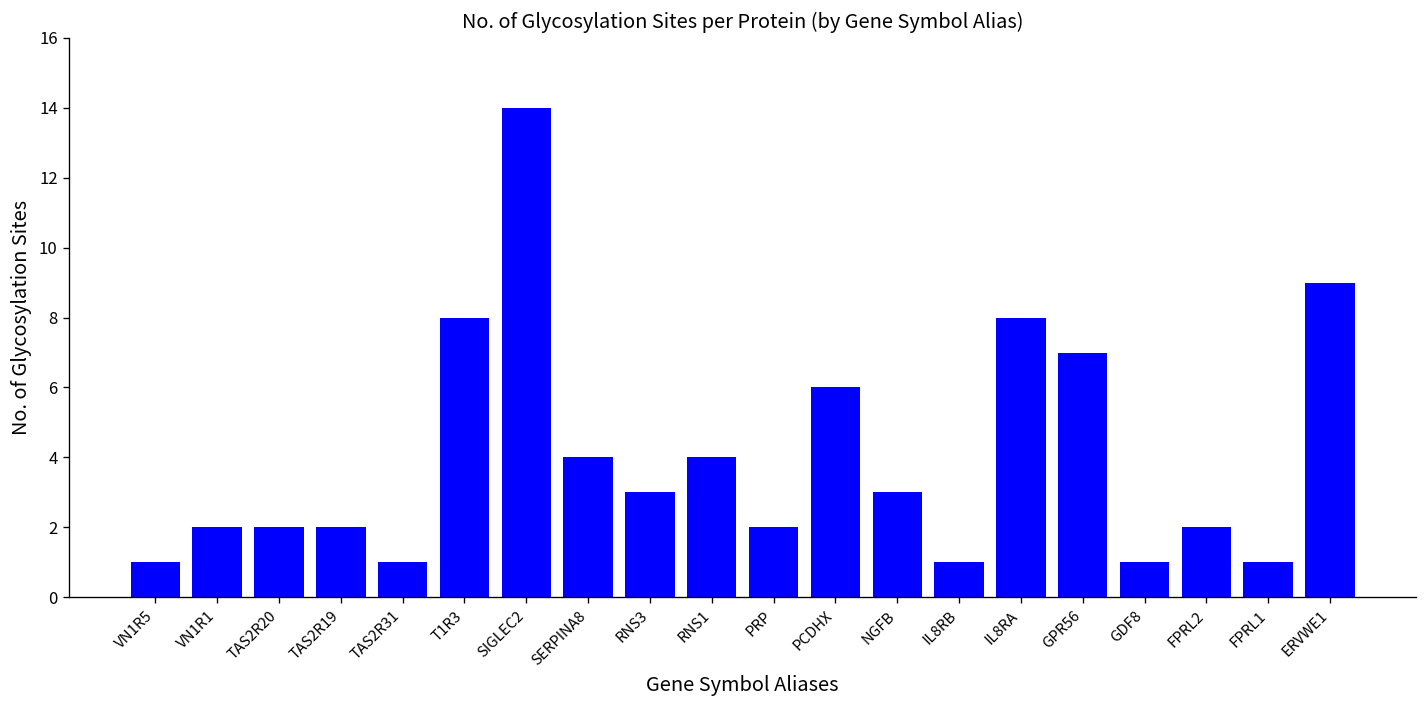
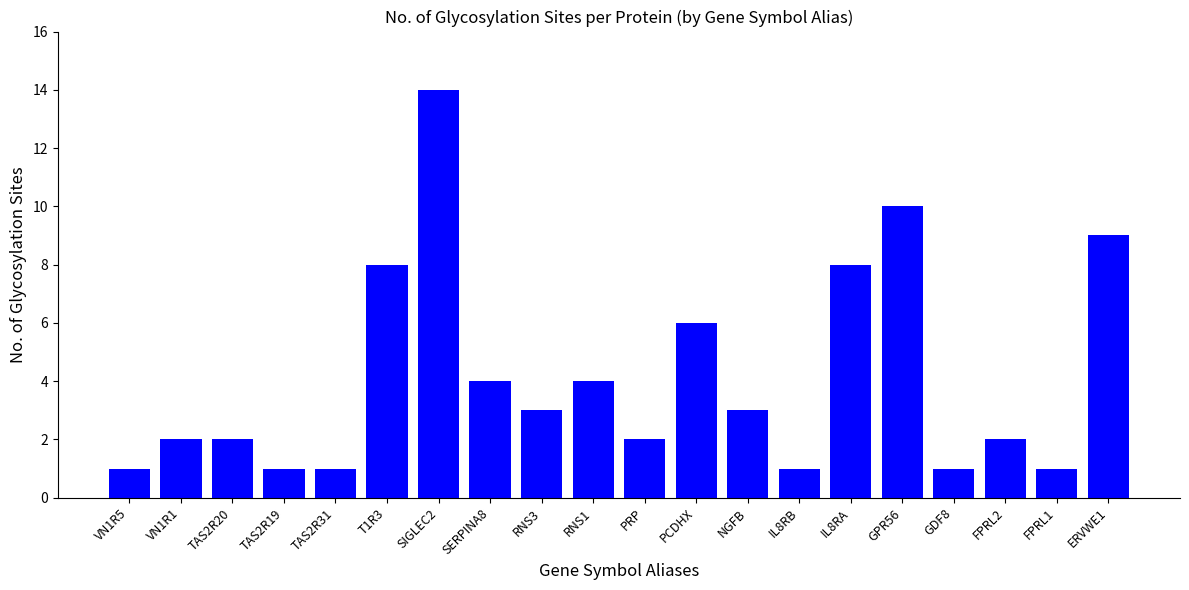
  {
    "VN1R5": 1,
    "VN1R1": 2,
    "TAS2R20": 2,
-   "TAS2R19": 2,
+   "TAS2R19": 1,
    "TAS2R31": 1,
    "T1R3": 8,
    "SIGLEC2": 14,
    "SERPINA8": 4,
    "RNS3": 3,
    "RNS1": 4,
    "PRP": 2,
    "PCDHX": 6,
    "NGFB": 3,
    "IL8RB": 1,
    "IL8RA": 8,
-   "GPR56": 7,
+   "GPR56": 10,
    "GDF8": 1,
    "FPRL2": 2,
    "FPRL1": 1,
    "ERVWE1": 9
  }
